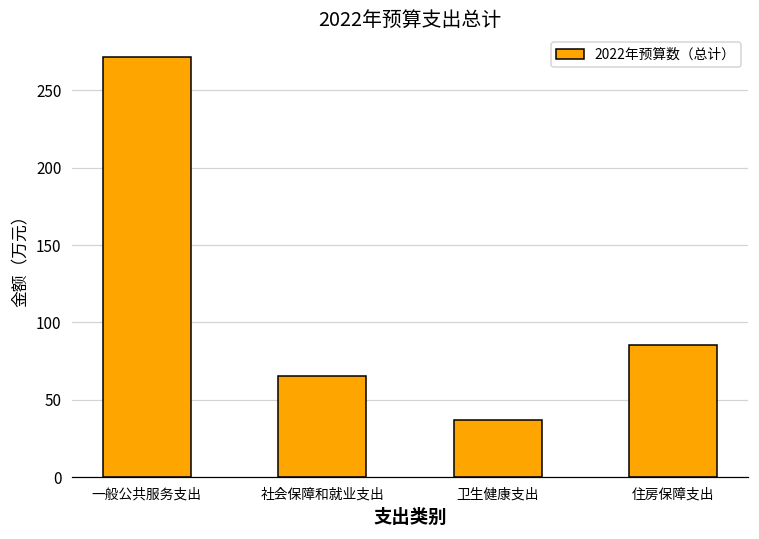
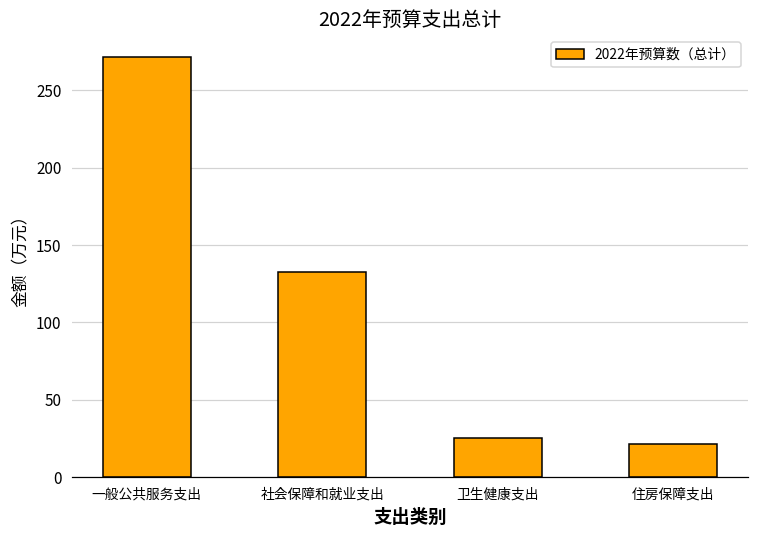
  {
    "一般公共服务支出": 272,
-   "社会保障和就业支出": 66,
-   "卫生健康支出": 37,
-   "住房保障支出": 86
+   "社会保障和就业支出": 132,
+   "卫生健康支出": 25,
+   "住房保障支出": 21
  }
